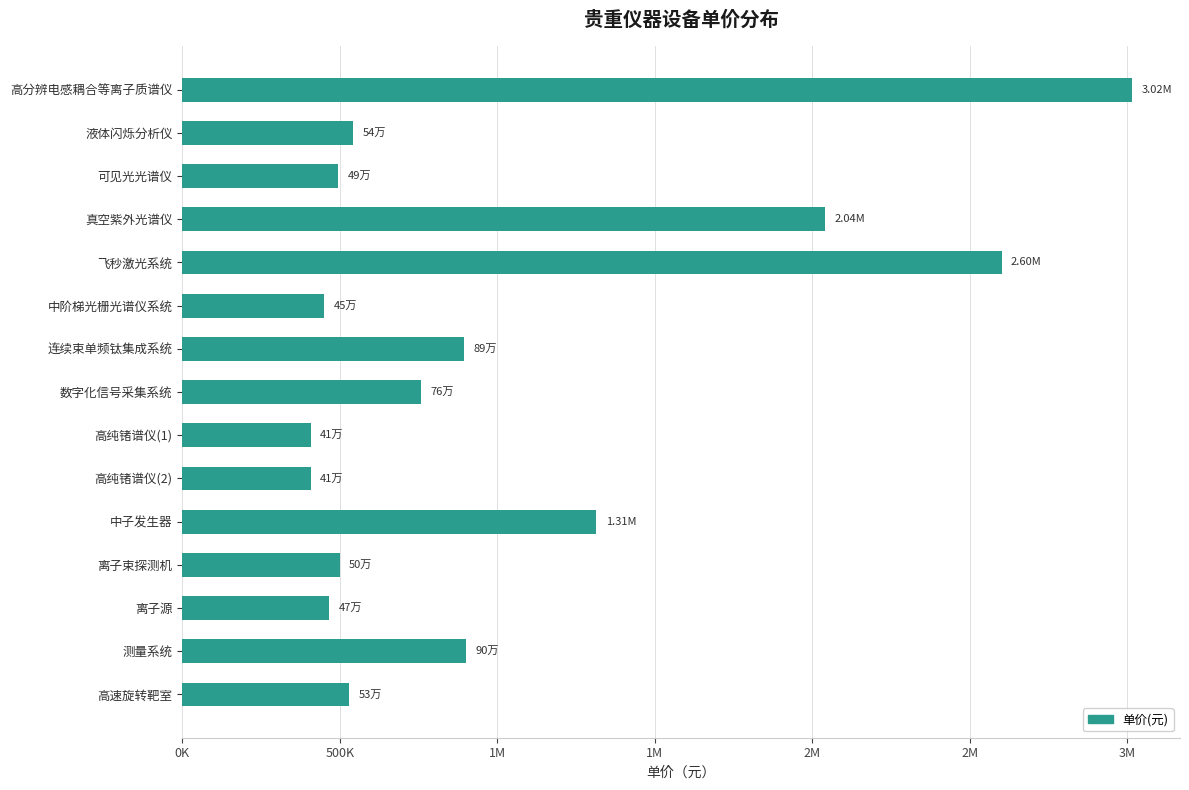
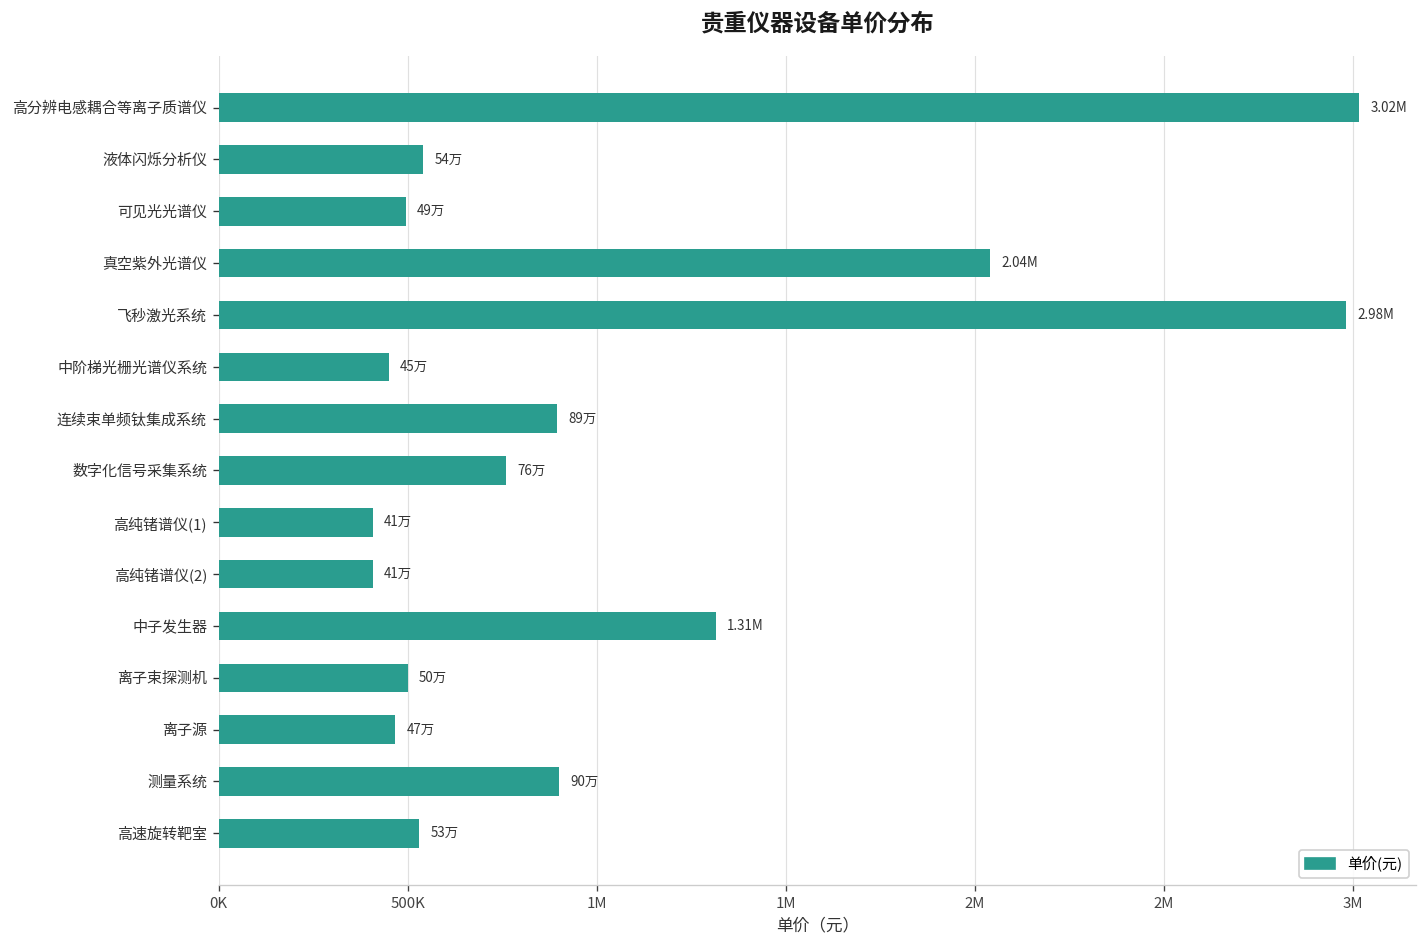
  {
    "高分辨电感耦合等离子质谱仪": "3.02M",
    "真空紫外光谱仪": "2.04M",
-   "飞秒激光系统": "2.60M",
+   "飞秒激光系统": "2.98M",
    "中子发生器": "1.31M"
  }
